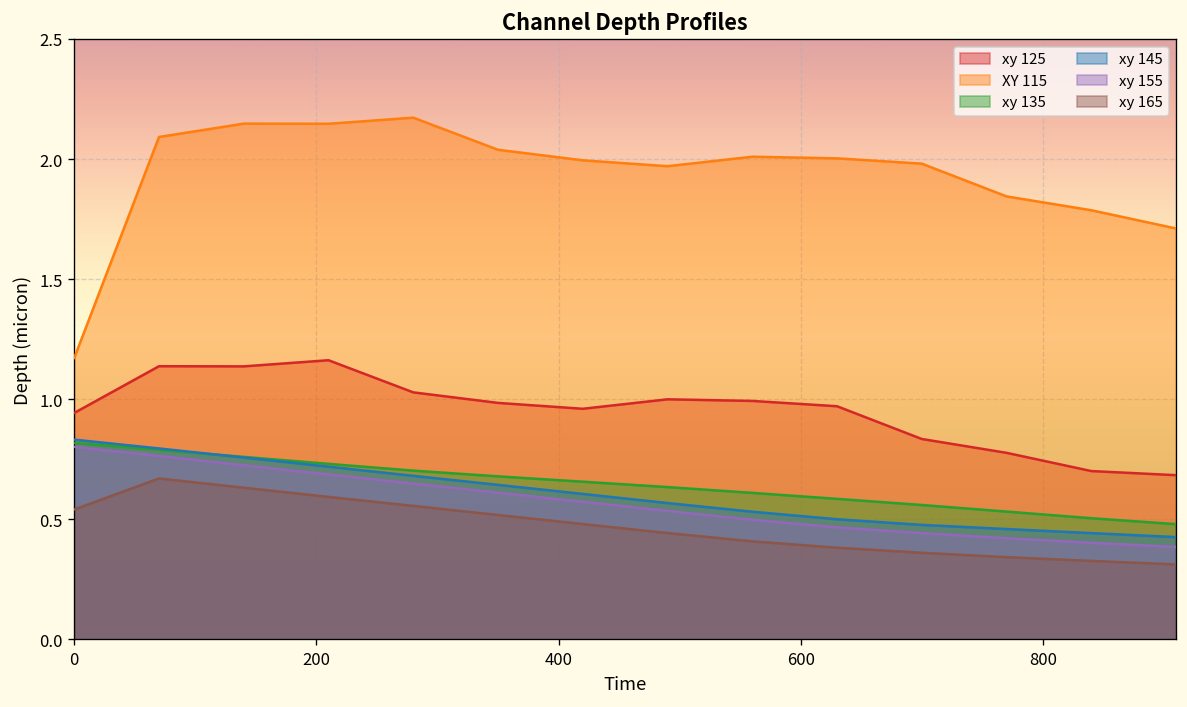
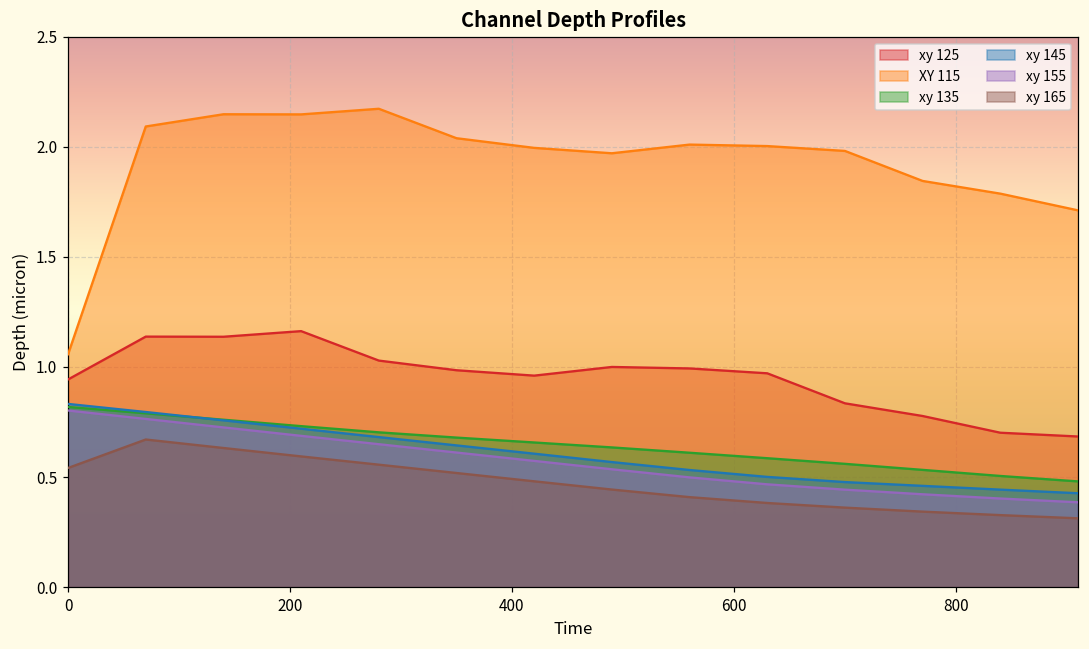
  {
    "xy 125": {
      "0": 0.94
    },
    "XY 115": {
-     "0": 1.17
+     "0": 1.06
    },
    "xy 135": {
      "0": 0.82
    },
    "xy 145": {
      "0": 0.83
    },
    "xy 155": {
      "0": 0.80
    },
    "xy 165": {
      "0": 0.54
    }
  }
